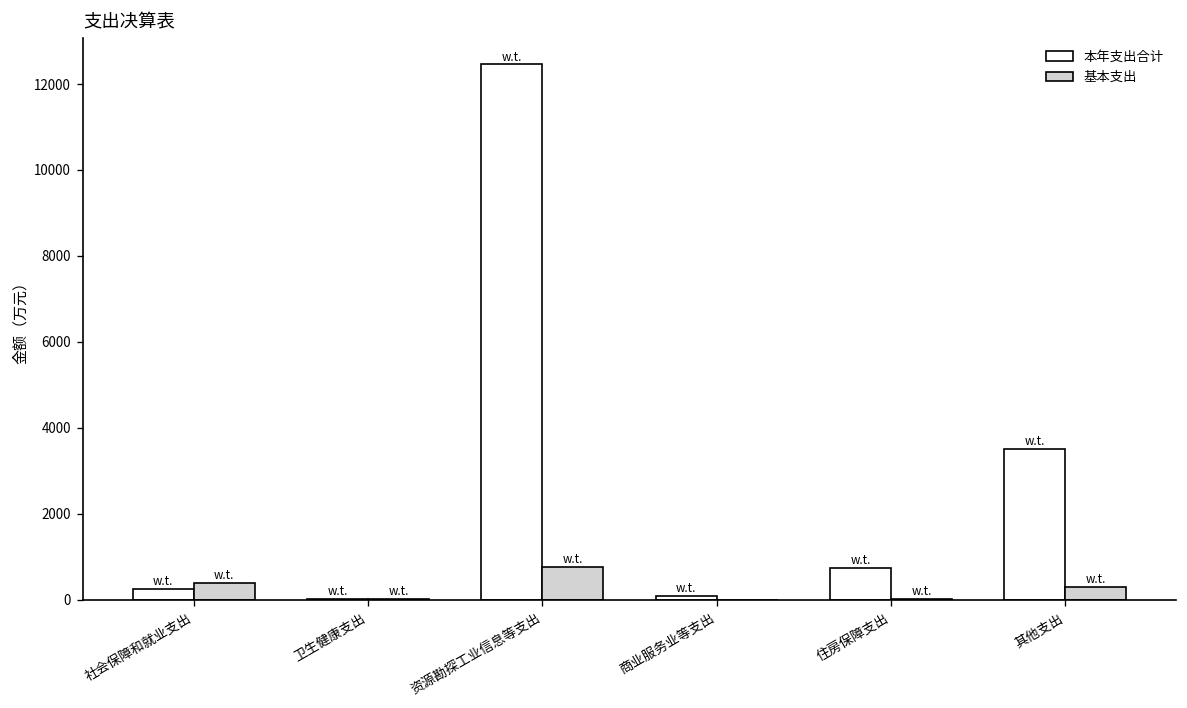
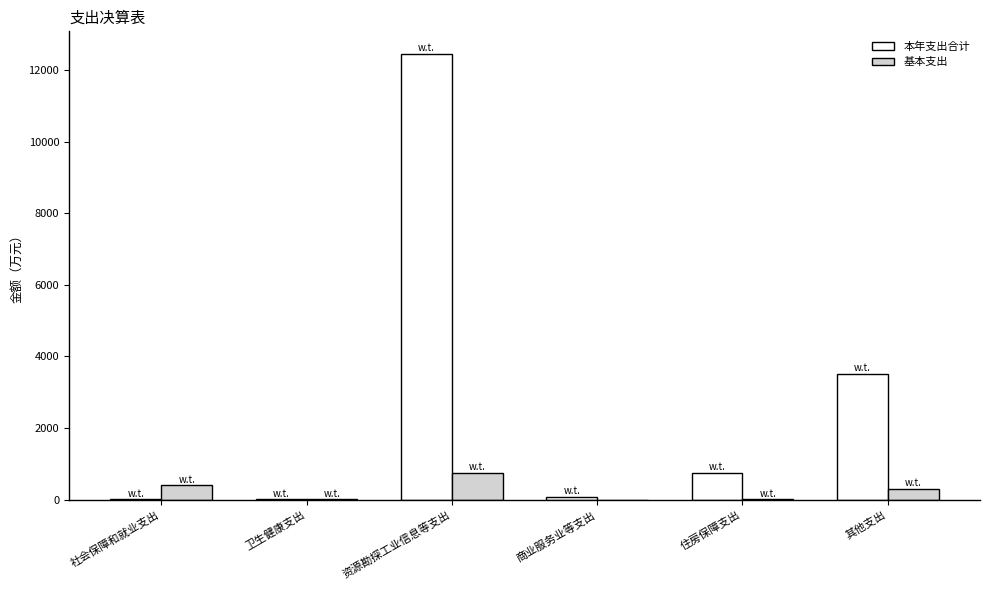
  {
    "本年支出合计": {
-     "社会保障和就业支出": 200,
+     "社会保障和就业支出": 0,
      "资源勘探工业信息等支出": 12500,
      "商业服务业等支出": 100,
      "住房保障支出": 700,
      "其他支出": 3500
    },
    "基本支出": {
      "社会保障和就业支出": 400,
      "资源勘探工业信息等支出": 800,
      "商业服务业等支出": 0,
      "其他支出": 300
    }
  }
